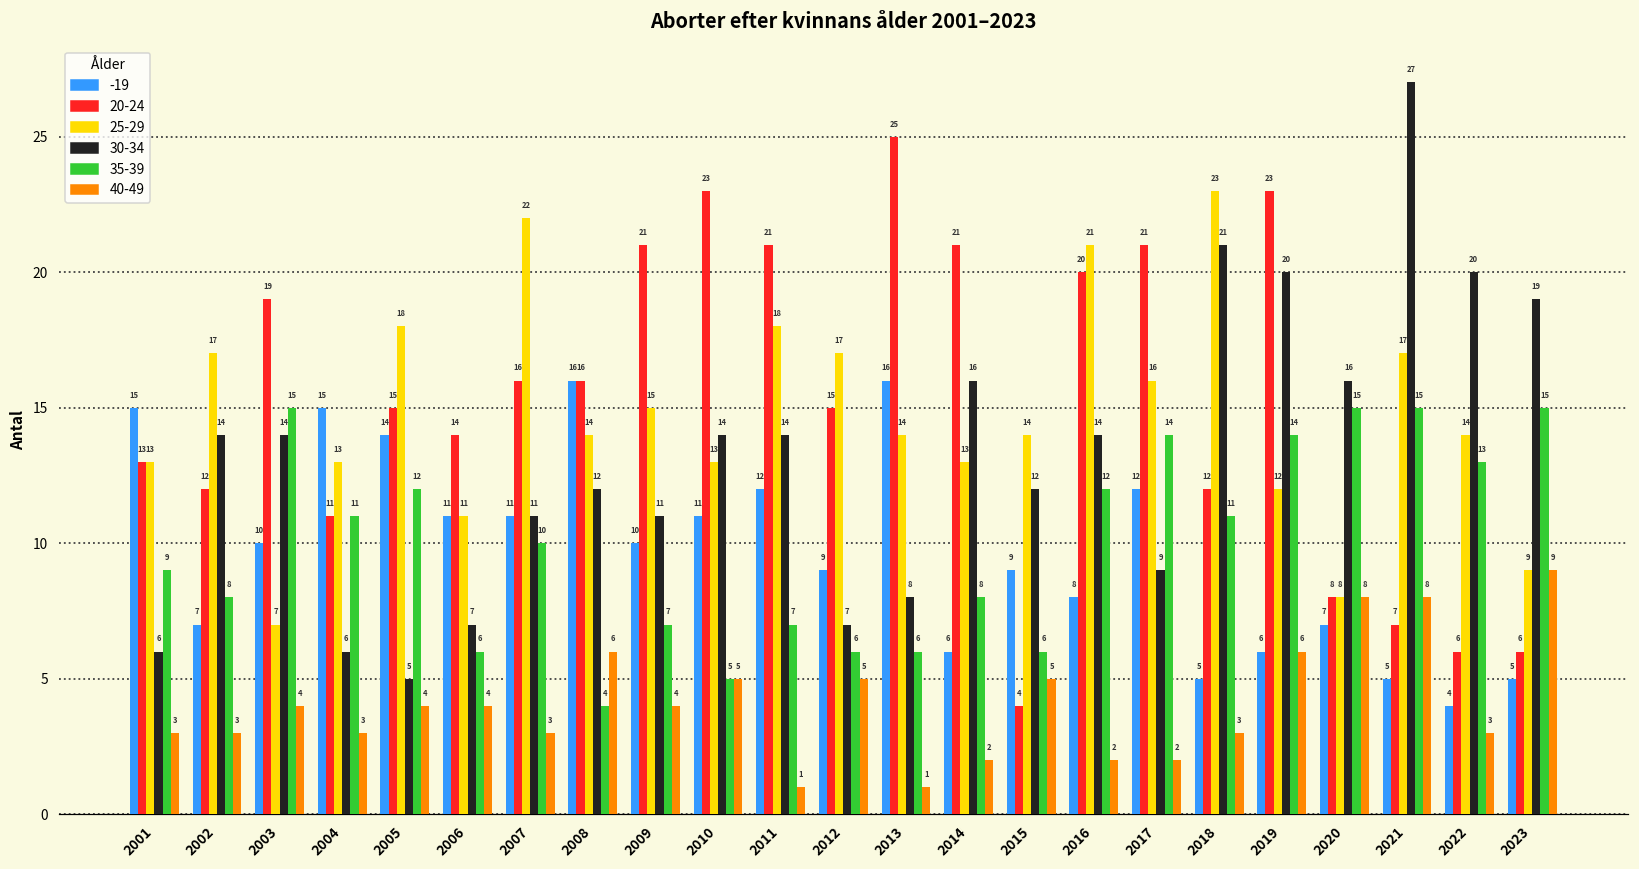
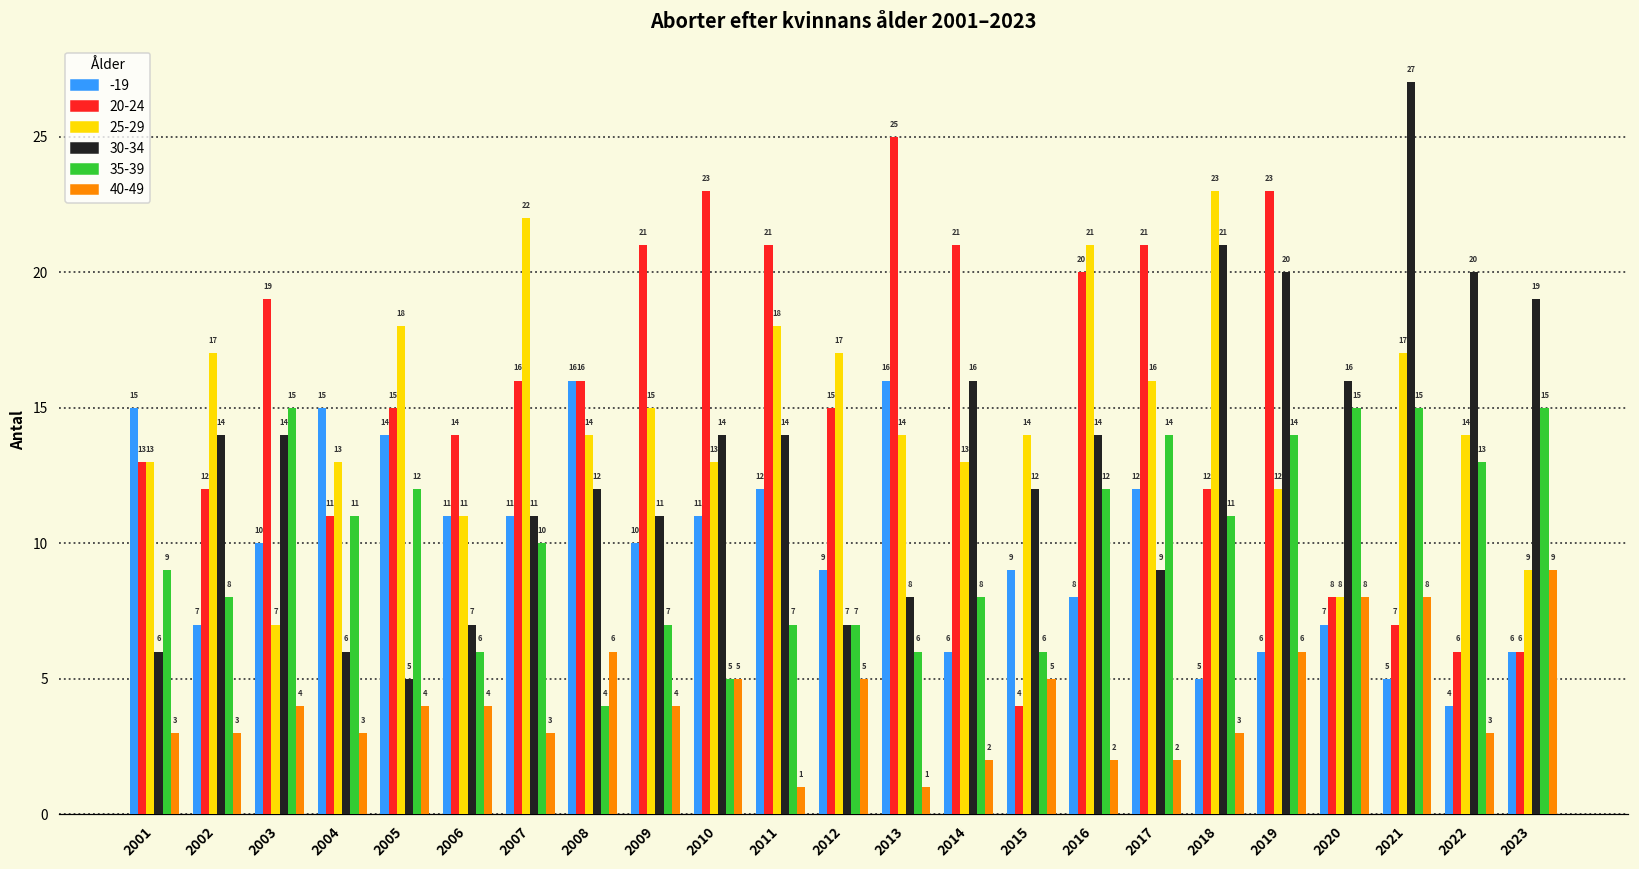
  {
    "-19": {
      "2001": 15,
      "2002": 7,
      "2003": 10,
      "2004": 15,
      "2005": 14,
      "2006": 11,
      "2007": 11,
      "2008": 16,
      "2009": 10,
      "2010": 11,
      "2011": 12,
      "2012": 9,
      "2013": 16,
      "2014": 6,
      "2015": 9,
      "2016": 8,
      "2017": 12,
      "2018": 5,
      "2019": 6,
      "2020": 7,
      "2021": 5,
      "2022": 4,
-     "2023": 5
+     "2023": 6
    },
    "20-24": {
      "2001": 13,
      "2002": 12,
      "2003": 19,
      "2004": 11,
      "2005": 15,
      "2006": 14,
      "2007": 16,
      "2008": 16,
      "2009": 21,
      "2010": 23,
      "2011": 21,
      "2012": 15,
      "2013": 25,
      "2014": 21,
      "2015": 4,
      "2016": 20,
      "2017": 21,
      "2018": 12,
      "2019": 23,
      "2020": 8,
      "2021": 7,
      "2022": 6,
      "2023": 6
    },
    "25-29": {
      "2001": 13,
      "2002": 17,
      "2003": 7,
      "2004": 13,
      "2005": 18,
      "2006": 11,
      "2007": 22,
      "2008": 14,
      "2009": 15,
      "2010": 13,
      "2011": 18,
      "2012": 17,
      "2013": 14,
      "2014": 13,
      "2015": 14,
      "2016": 21,
      "2017": 16,
      "2018": 23,
      "2019": 12,
      "2020": 8,
      "2021": 17,
      "2022": 14,
      "2023": 9
    },
    "30-34": {
      "2001": 6,
      "2002": 14,
      "2003": 14,
      "2004": 6,
      "2005": 5,
      "2006": 7,
      "2007": 11,
      "2008": 12,
      "2009": 11,
      "2010": 14,
      "2011": 14,
      "2012": 7,
      "2013": 8,
      "2014": 16,
      "2015": 12,
      "2016": 14,
      "2017": 9,
      "2018": 21,
      "2019": 20,
      "2020": 16,
      "2021": 27,
      "2022": 20,
      "2023": 19
    },
    "35-39": {
      "2001": 9,
      "2002": 8,
      "2003": 15,
      "2004": 11,
      "2005": 12,
      "2006": 6,
      "2007": 10,
      "2008": 4,
      "2009": 7,
      "2010": 5,
      "2011": 7,
-     "2012": 6,
+     "2012": 7,
      "2013": 6,
      "2014": 8,
      "2015": 6,
      "2016": 12,
      "2017": 14,
      "2018": 11,
      "2019": 14,
      "2020": 15,
      "2021": 15,
      "2022": 13,
      "2023": 15
    },
    "40-49": {
      "2001": 3,
      "2002": 3,
      "2003": 4,
      "2004": 3,
      "2005": 4,
      "2006": 4,
      "2007": 3,
      "2008": 6,
      "2009": 4,
      "2010": 5,
      "2011": 1,
      "2012": 5,
      "2013": 1,
      "2014": 2,
      "2015": 5,
      "2016": 2,
      "2017": 2,
      "2018": 3,
      "2019": 6,
      "2020": 8,
      "2021": 8,
      "2022": 3,
      "2023": 9
    }
  }
